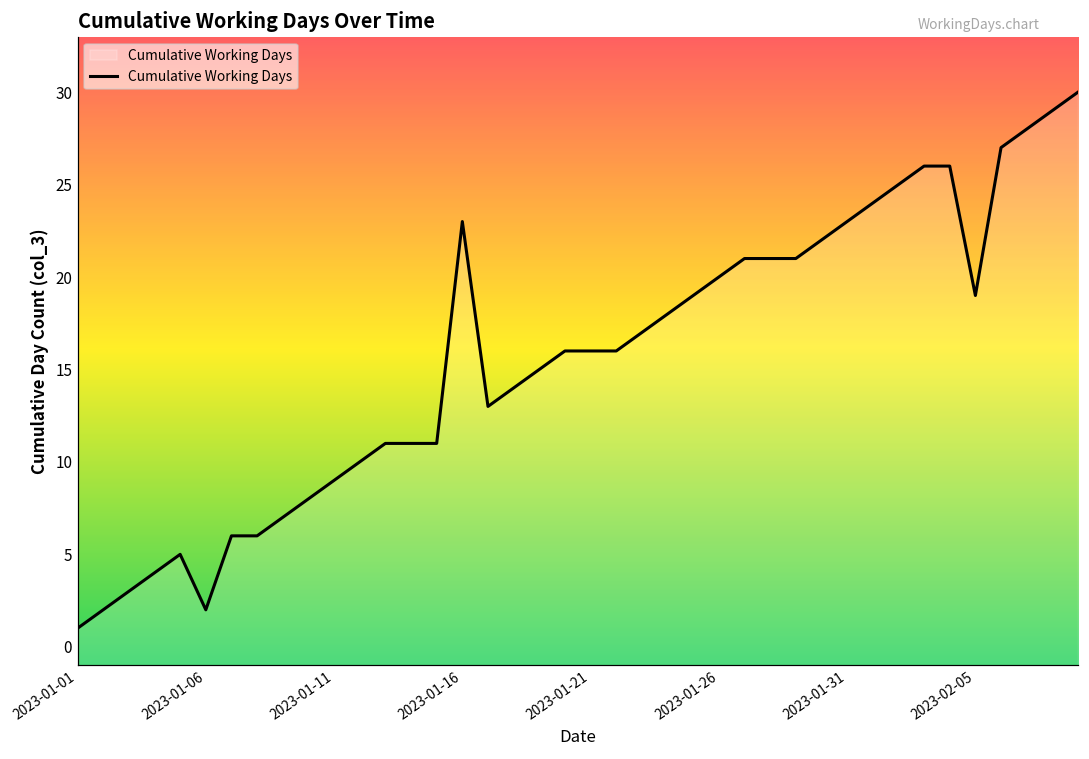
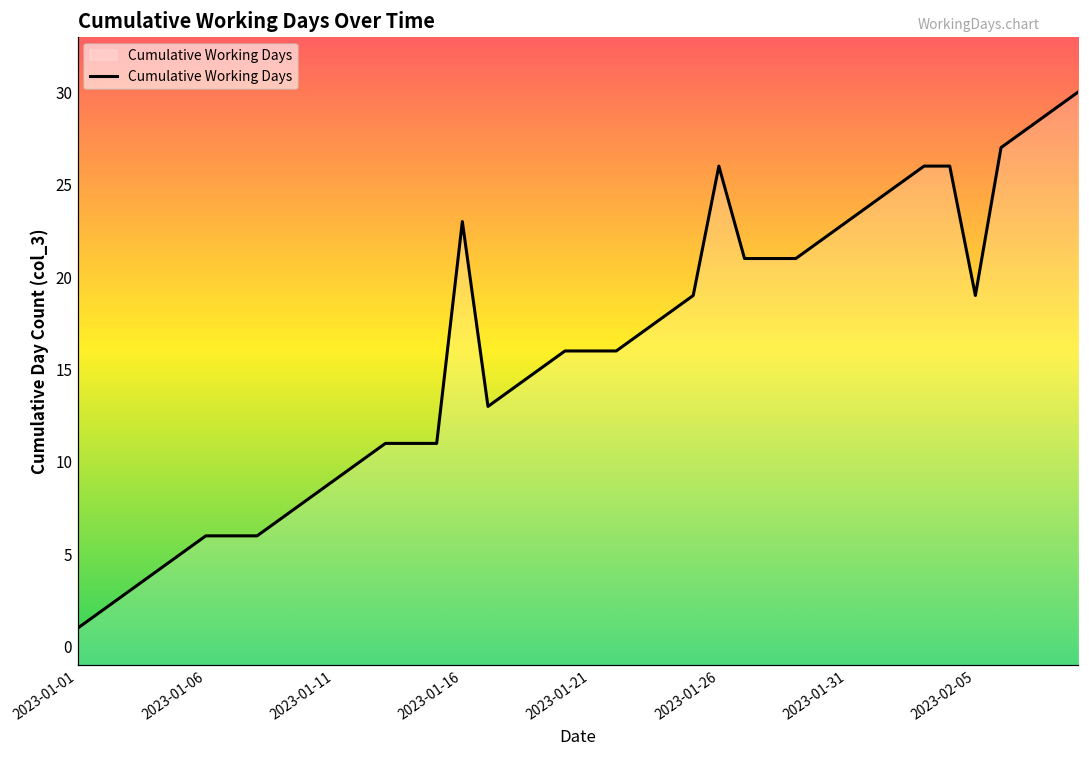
  {
    "2023-01-01": 1,
-   "2023-01-06": 2,
+   "2023-01-06": 6,
    "2023-01-11": 9,
    "2023-01-16": 23,
    "2023-01-21": 16,
-   "2023-01-26": 20,
+   "2023-01-26": 26,
    "2023-01-31": 23,
    "2023-02-05": 19
  }
